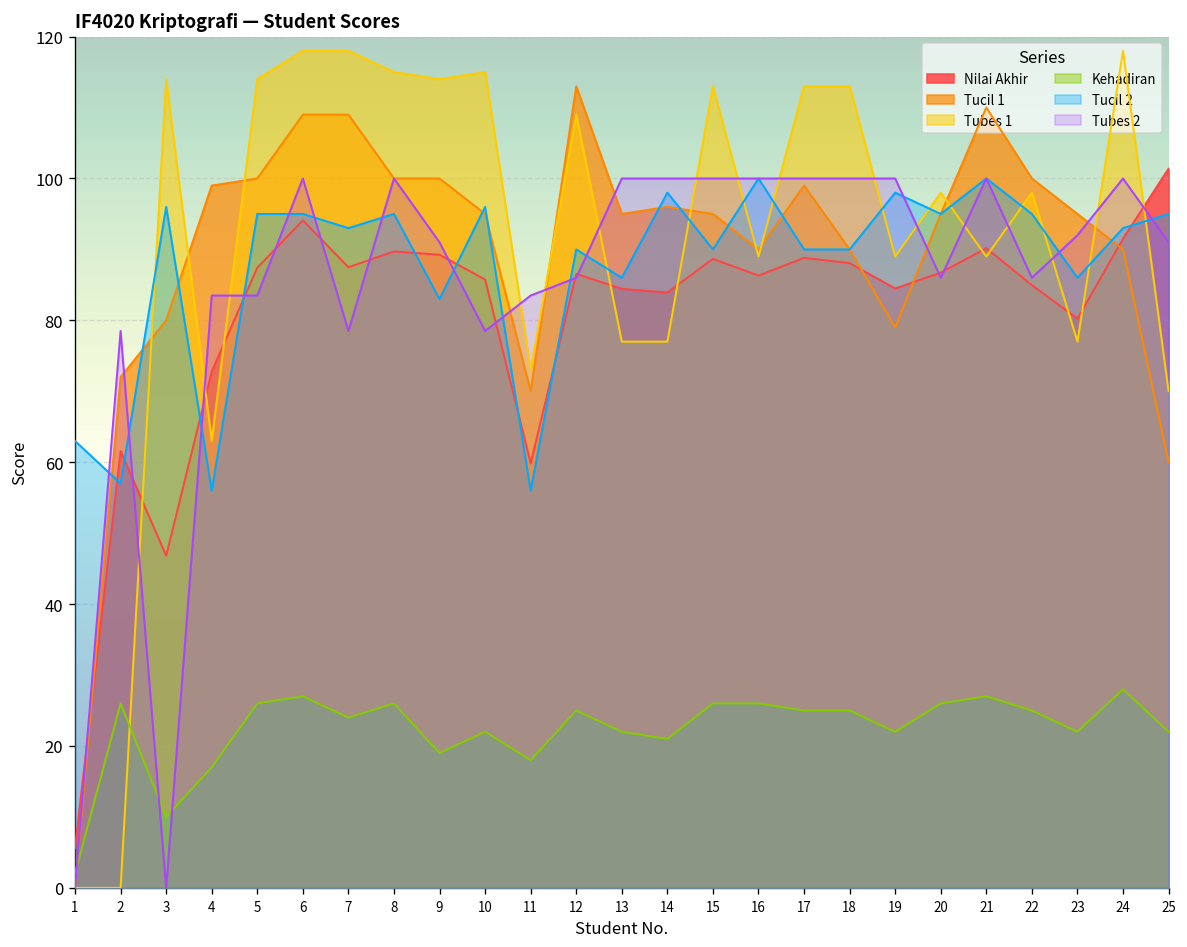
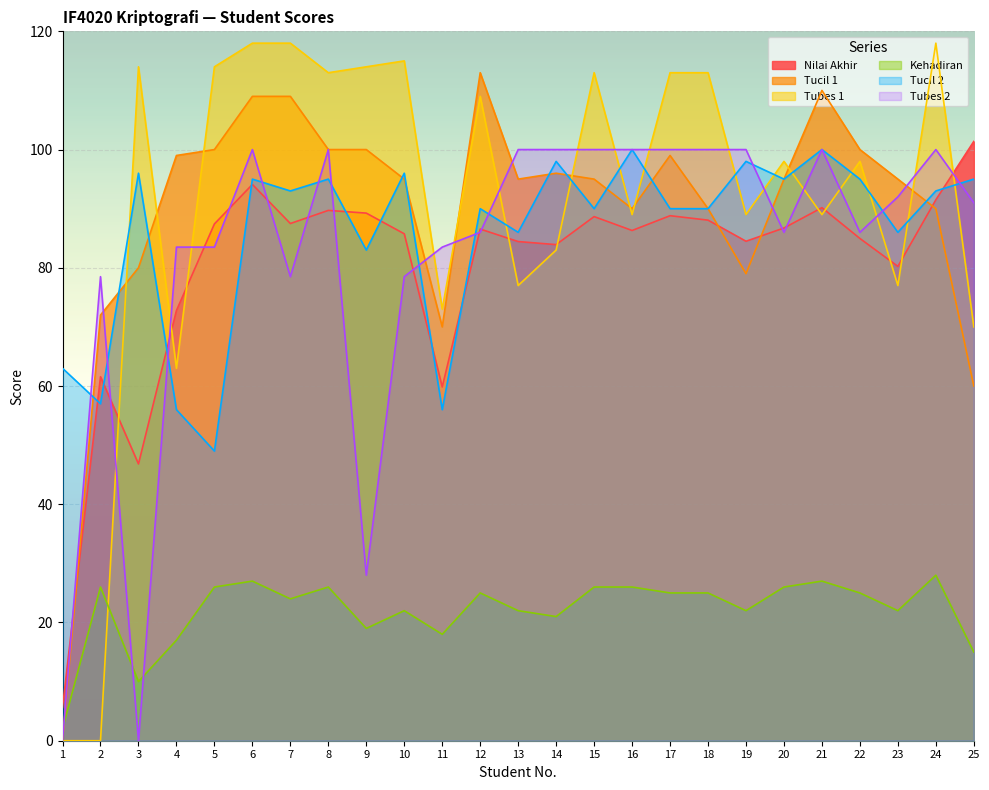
  {
    "Nilai Akhir": {
      "1": 6,
      "2": 62,
      "3": 47,
      "4": 73,
      "5": 87,
      "6": 94,
      "7": 87,
      "8": 90,
      "9": 89,
      "10": 86,
      "11": 60,
      "12": 87,
      "13": 84,
      "14": 84,
      "15": 89,
      "16": 86,
      "17": 89,
      "18": 88,
      "19": 84,
      "20": 87,
      "21": 90,
      "22": 85,
      "23": 80,
      "24": 92,
      "25": 101
    },
    "Tucil 1": {
      "2": 72,
      "3": 80,
      "4": 99,
      "5": 100,
      "6": 109,
      "7": 109,
      "9": 100,
      "10": 95,
      "11": 70,
      "12": 113,
      "13": 95,
      "14": 96,
      "15": 95,
      "16": 90,
      "17": 99,
      "19": 79,
      "22": 100,
      "23": 95,
      "24": 90,
      "25": 60
    },
    "Tubes 1": {
      "2": 0,
      "3": 114,
      "4": 63,
      "5": 114,
      "6": 118,
      "7": 118,
-     "8": 115,
+     "8": 113,
      "9": 114,
      "10": 115,
      "11": 73,
      "12": 109,
      "13": 77,
-     "14": 77,
+     "14": 83,
      "15": 113,
      "16": 89,
      "17": 113,
      "18": 113,
      "19": 89,
      "20": 98,
      "21": 89,
      "22": 98,
      "23": 77,
      "25": 70
    },
    "Kehadiran": {
      "1": 2,
      "2": 26,
      "3": 10,
      "4": 17,
      "5": 26,
      "6": 27,
      "7": 24,
      "8": 26,
      "9": 19,
      "10": 22,
      "11": 18,
      "12": 25,
      "13": 22,
      "14": 21,
      "15": 26,
      "16": 26,
      "17": 25,
      "18": 25,
      "19": 22,
      "20": 26,
      "21": 27,
      "22": 25,
      "23": 22,
      "24": 28,
-     "25": 22
+     "25": 15
    },
    "Tucil 2": {
      "1": 63,
      "2": 57,
      "3": 96,
      "4": 56,
-     "5": 95,
+     "5": 49,
      "6": 95,
      "7": 93,
      "8": 95,
      "9": 83,
      "10": 96,
      "11": 56,
      "12": 90,
      "13": 86,
      "14": 98,
      "15": 90,
      "17": 90,
      "19": 98,
      "22": 95,
      "23": 86,
      "24": 93,
      "25": 95
    },
    "Tubes 2": {
      "2": 79,
      "3": 0,
      "4": 84,
      "5": 84,
      "6": 100,
      "7": 79,
-     "9": 91,
+     "9": 28,
      "10": 79,
      "11": 84,
      "12": 86,
      "13": 100,
      "14": 100,
      "15": 100,
      "17": 100,
      "18": 100,
      "19": 100,
      "20": 86,
      "22": 86,
      "23": 92,
      "24": 100,
      "25": 91
    }
  }
